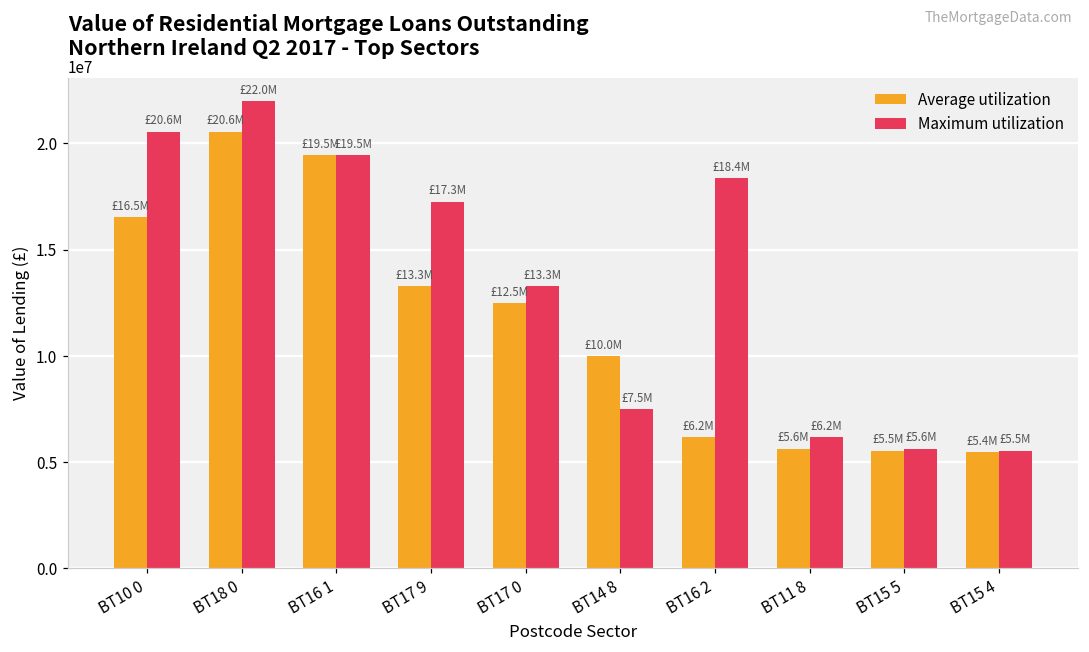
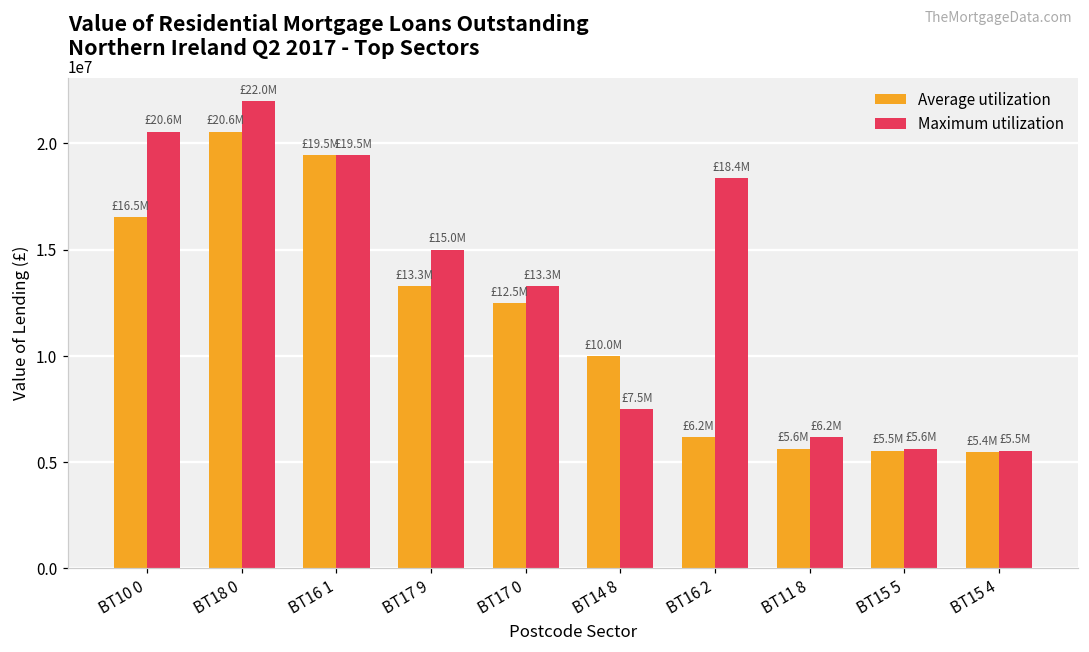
  {
    "Average utilization": {
      "BT10 0": "£16.5M",
      "BT18 0": "£20.6M",
      "BT16 1": "£19.5M",
      "BT17 9": "£13.3M",
      "BT17 0": "£12.5M",
      "BT14 8": "£10.0M",
      "BT16 2": "£6.2M",
      "BT11 8": "£5.6M",
      "BT15 5": "£5.5M",
      "BT15 4": "£5.4M"
    },
    "Maximum utilization": {
      "BT10 0": "£20.6M",
      "BT18 0": "£22.0M",
      "BT16 1": "£19.5M",
-     "BT17 9": "£17.3M",
+     "BT17 9": "£15.0M",
      "BT17 0": "£13.3M",
      "BT14 8": "£7.5M",
      "BT16 2": "£18.4M",
      "BT11 8": "£6.2M",
      "BT15 5": "£5.6M",
      "BT15 4": "£5.5M"
    }
  }
